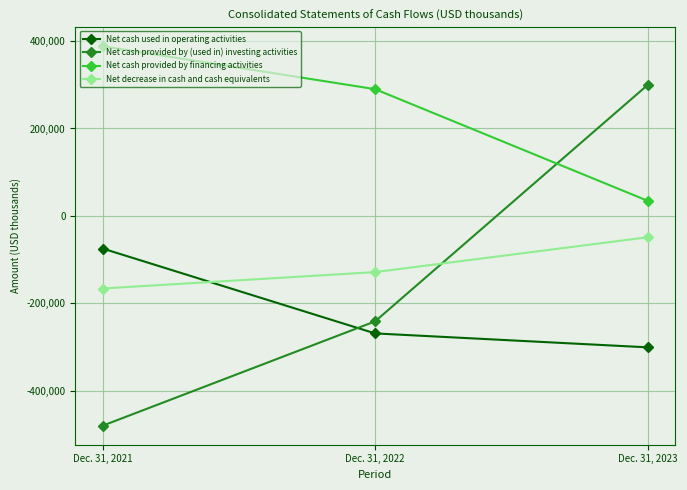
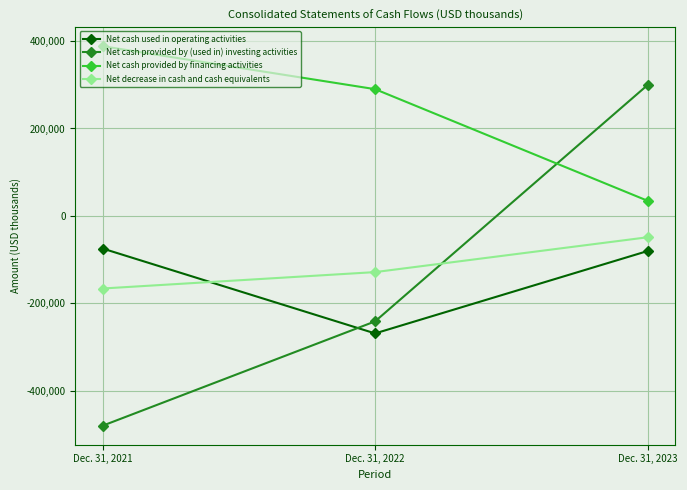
  {
    "Net cash used in operating activities": {
      "Dec. 31, 2021": "-70,000",
      "Dec. 31, 2022": "-270,000",
-     "Dec. 31, 2023": "-300,000"
+     "Dec. 31, 2023": "-80,000"
    },
    "Net cash provided by (used in) investing activities": {
      "Dec. 31, 2021": "-480,000",
      "Dec. 31, 2022": "-240,000",
      "Dec. 31, 2023": "300,000"
    },
    "Net cash provided by financing activities": {
      "Dec. 31, 2022": "290,000",
      "Dec. 31, 2023": "30,000"
    },
    "Net decrease in cash and cash equivalents": {
      "Dec. 31, 2021": "-170,000",
      "Dec. 31, 2022": "-130,000",
      "Dec. 31, 2023": "-50,000"
    }
  }
